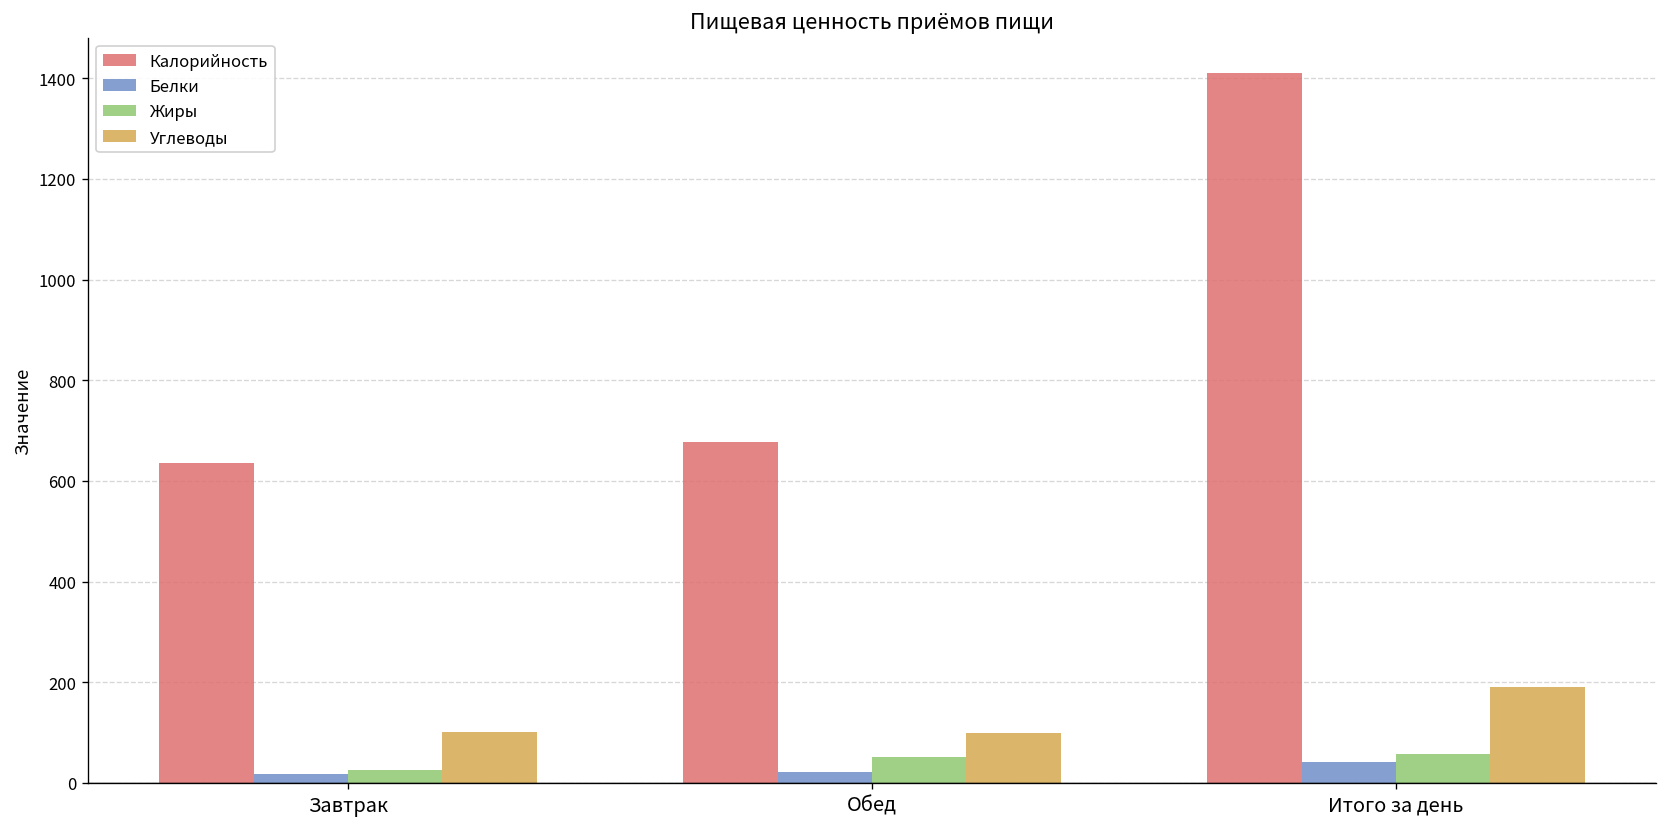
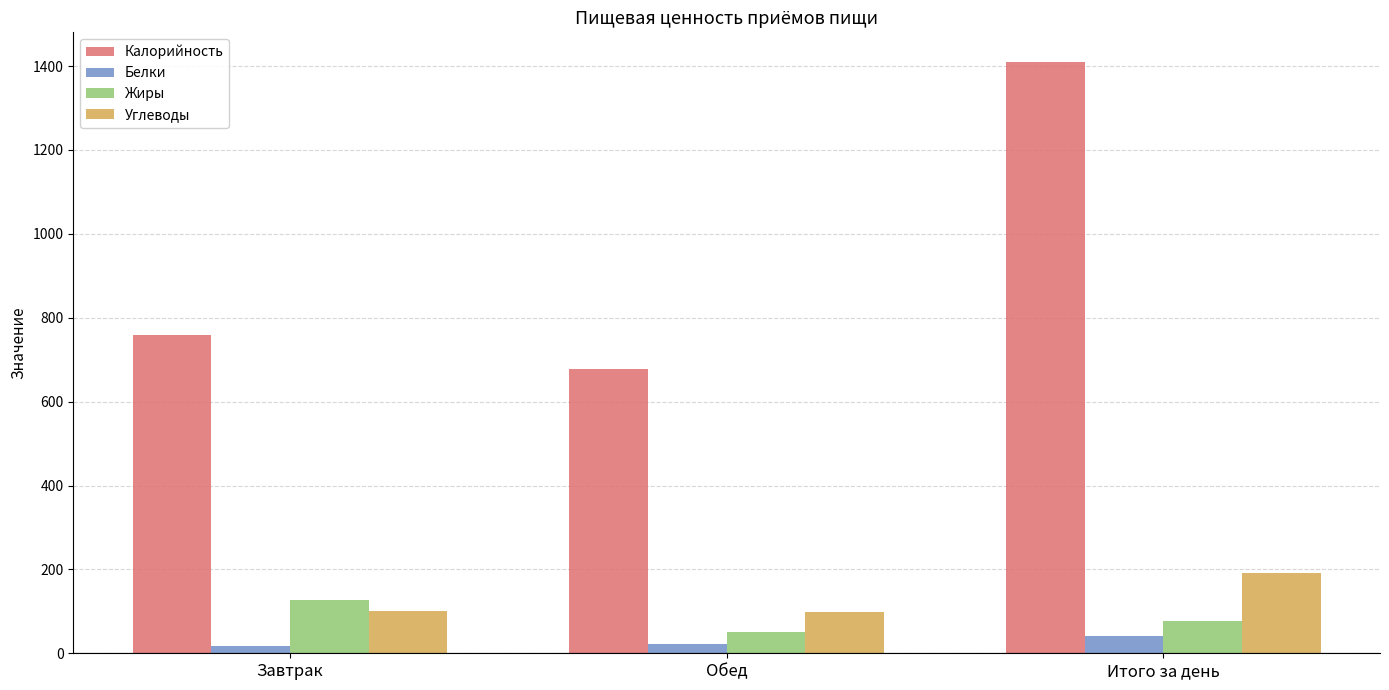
  {
    "Калорийность": {
-     "Завтрак": 640,
+     "Завтрак": 760,
      "Обед": 680,
      "Итого за день": 1410
    },
    "Белки": {
      "Завтрак": 20,
      "Обед": 20,
      "Итого за день": 40
    },
    "Жиры": {
-     "Завтрак": 30,
+     "Завтрак": 130,
      "Обед": 50,
-     "Итого за день": 60
+     "Итого за день": 80
    },
    "Углеводы": {
      "Завтрак": 100,
      "Обед": 100,
      "Итого за день": 190
    }
  }
